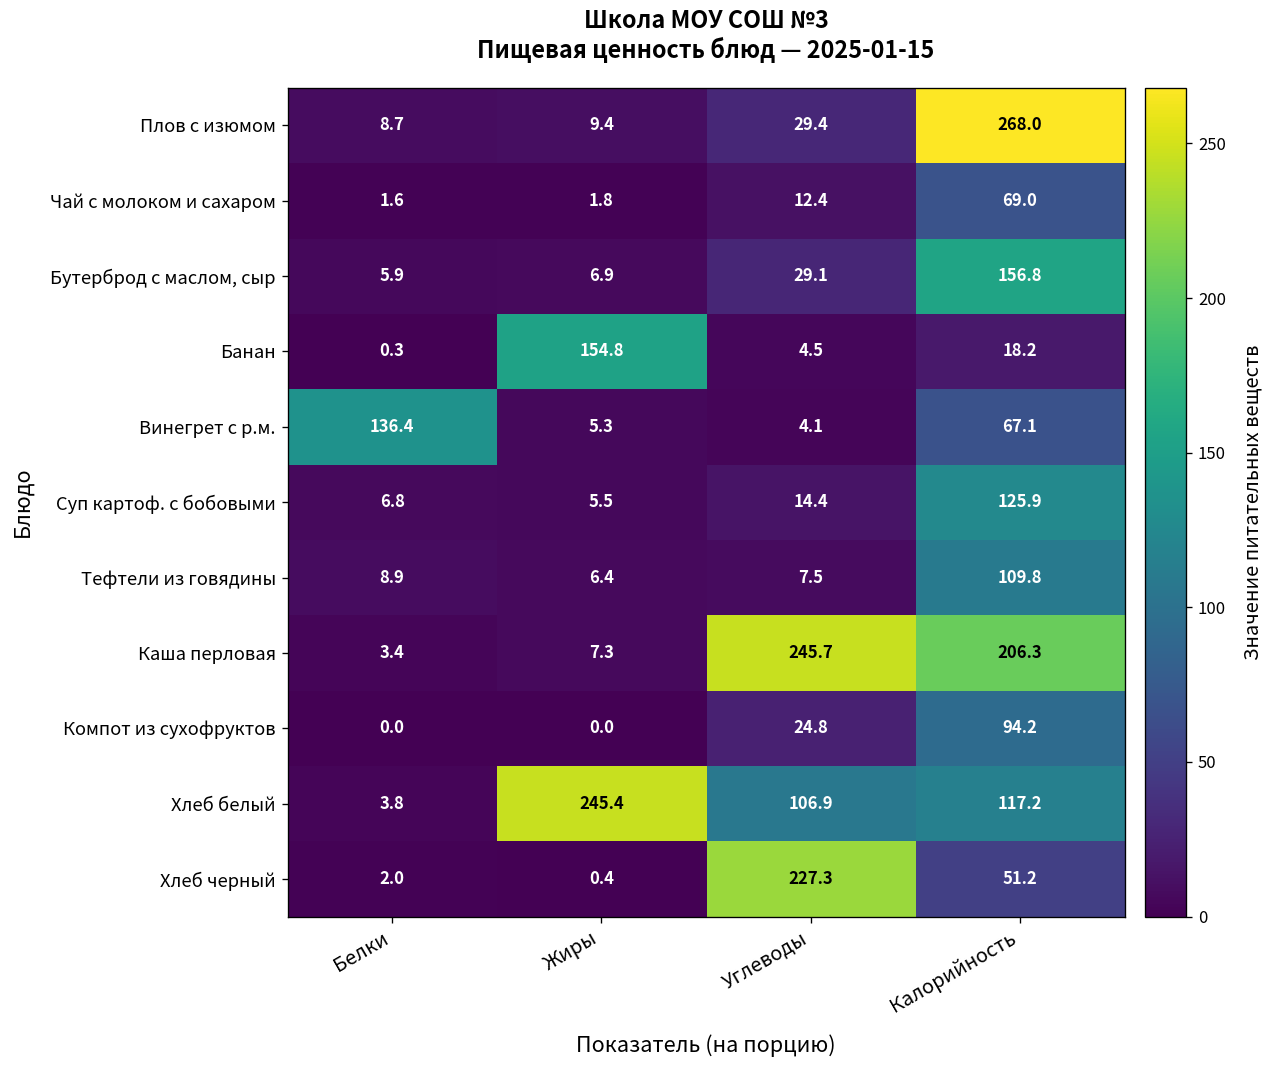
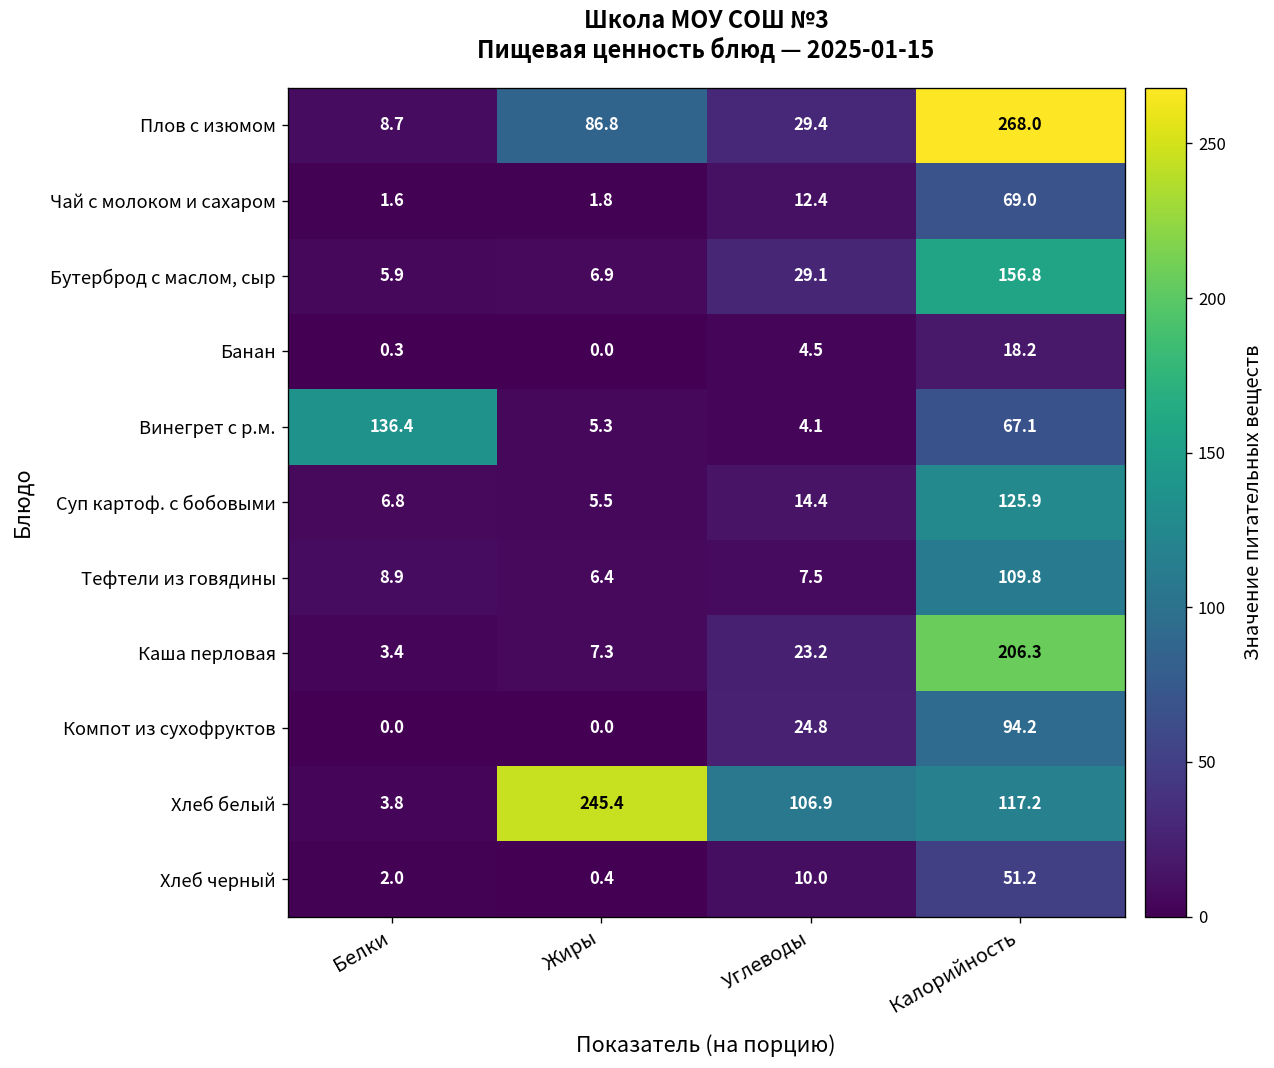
  {
    "Плов с изюмом": {
      "Белки": 8.7,
-     "Жиры": 9.4,
+     "Жиры": 86.8,
      "Углеводы": 29.4,
      "Калорийность": 268.0
    },
    "Чай с молоком и сахаром": {
      "Белки": 1.6,
      "Жиры": 1.8,
      "Углеводы": 12.4,
      "Калорийность": 69.0
    },
    "Бутерброд с маслом, сыр": {
      "Белки": 5.9,
      "Жиры": 6.9,
      "Углеводы": 29.1,
      "Калорийность": 156.8
    },
    "Банан": {
      "Белки": 0.3,
-     "Жиры": 154.8,
+     "Жиры": 0.0,
      "Углеводы": 4.5,
      "Калорийность": 18.2
    },
    "Винегрет с р.м.": {
      "Белки": 136.4,
      "Жиры": 5.3,
      "Углеводы": 4.1,
      "Калорийность": 67.1
    },
    "Суп картоф. с бобовыми": {
      "Белки": 6.8,
      "Жиры": 5.5,
      "Углеводы": 14.4,
      "Калорийность": 125.9
    },
    "Тефтели из говядины": {
      "Белки": 8.9,
      "Жиры": 6.4,
      "Углеводы": 7.5,
      "Калорийность": 109.8
    },
    "Каша перловая": {
      "Белки": 3.4,
      "Жиры": 7.3,
-     "Углеводы": 245.7,
+     "Углеводы": 23.2,
      "Калорийность": 206.3
    },
    "Компот из сухофруктов": {
      "Белки": 0.0,
      "Жиры": 0.0,
      "Углеводы": 24.8,
      "Калорийность": 94.2
    },
    "Хлеб белый": {
      "Белки": 3.8,
      "Жиры": 245.4,
      "Углеводы": 106.9,
      "Калорийность": 117.2
    },
    "Хлеб черный": {
      "Белки": 2.0,
      "Жиры": 0.4,
-     "Углеводы": 227.3,
+     "Углеводы": 10.0,
      "Калорийность": 51.2
    }
  }
